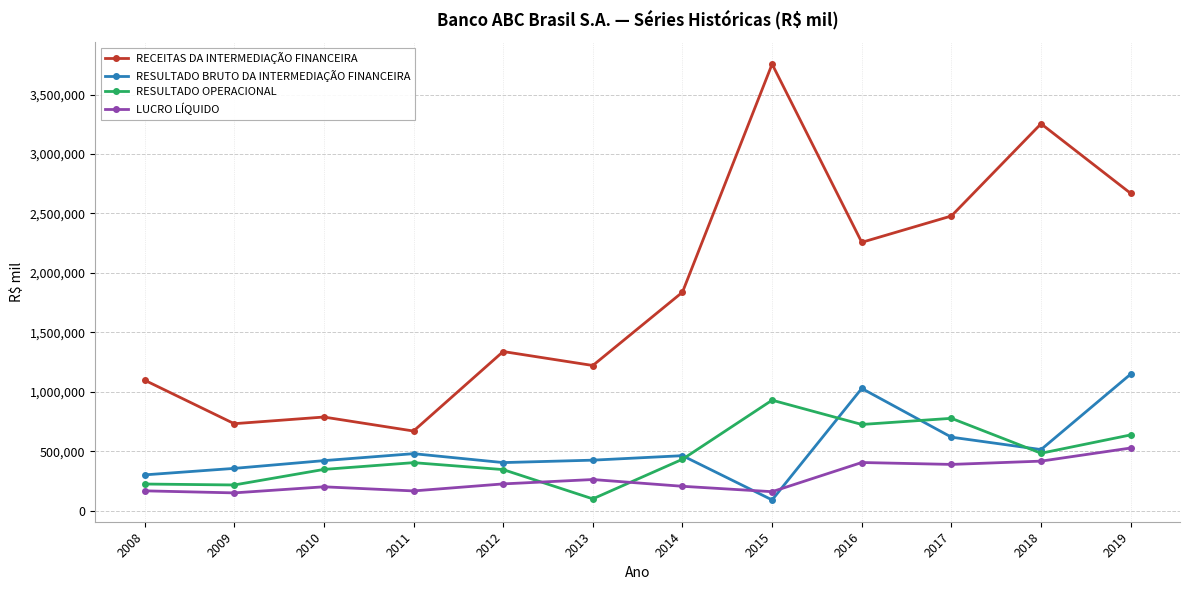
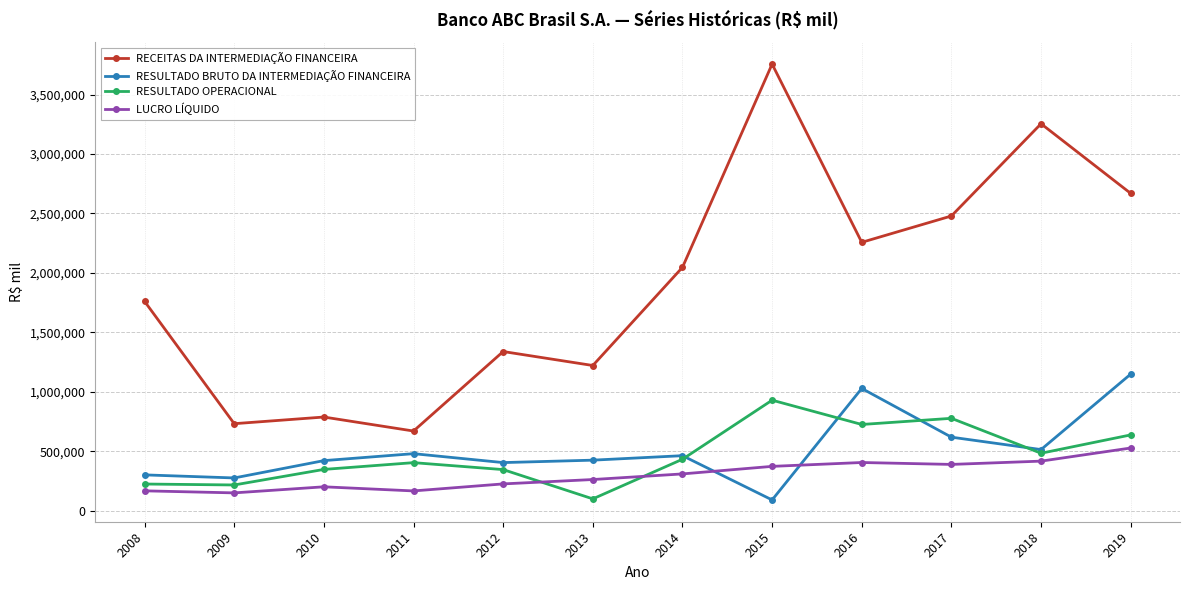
  {
    "RECEITAS DA INTERMEDIAÇÃO FINANCEIRA": {
-     "2008": "1,100,000",
+     "2008": "1,760,000",
      "2009": "730,000",
      "2010": "790,000",
      "2011": "670,000",
      "2012": "1,340,000",
      "2013": "1,220,000",
-     "2014": "1,840,000",
+     "2014": "2,050,000",
      "2015": "3,760,000",
      "2016": "2,260,000",
      "2017": "2,480,000",
      "2018": "3,250,000",
      "2019": "2,670,000"
    },
    "RESULTADO BRUTO DA INTERMEDIAÇÃO FINANCEIRA": {
      "2008": "300,000",
-     "2009": "360,000",
+     "2009": "280,000",
      "2010": "420,000",
      "2011": "480,000",
      "2012": "410,000",
      "2013": "430,000",
      "2014": "460,000",
      "2015": "90,000",
      "2016": "1,030,000",
      "2017": "620,000",
      "2018": "520,000",
      "2019": "1,150,000"
    },
    "RESULTADO OPERACIONAL": {
      "2008": "230,000",
      "2009": "220,000",
      "2010": "350,000",
      "2011": "410,000",
      "2012": "350,000",
      "2013": "100,000",
      "2014": "430,000",
      "2015": "930,000",
      "2016": "730,000",
      "2017": "780,000",
      "2018": "480,000",
      "2019": "640,000"
    },
    "LUCRO LÍQUIDO": {
      "2008": "170,000",
      "2009": "150,000",
      "2010": "200,000",
      "2011": "170,000",
      "2012": "230,000",
      "2013": "260,000",
-     "2014": "210,000",
-     "2015": "160,000",
+     "2014": "310,000",
+     "2015": "370,000",
      "2016": "410,000",
      "2017": "390,000",
      "2018": "420,000",
      "2019": "530,000"
    }
  }
